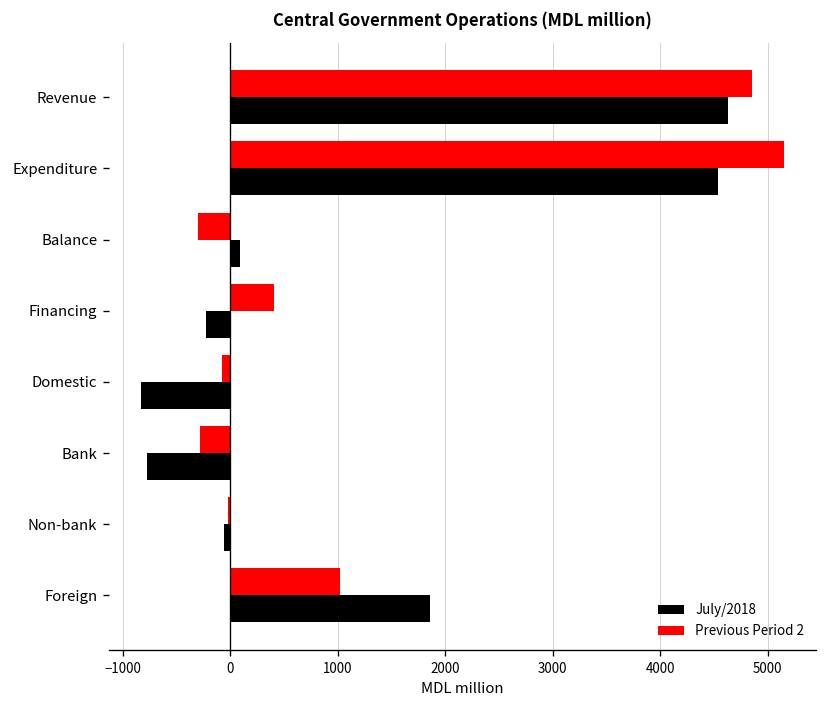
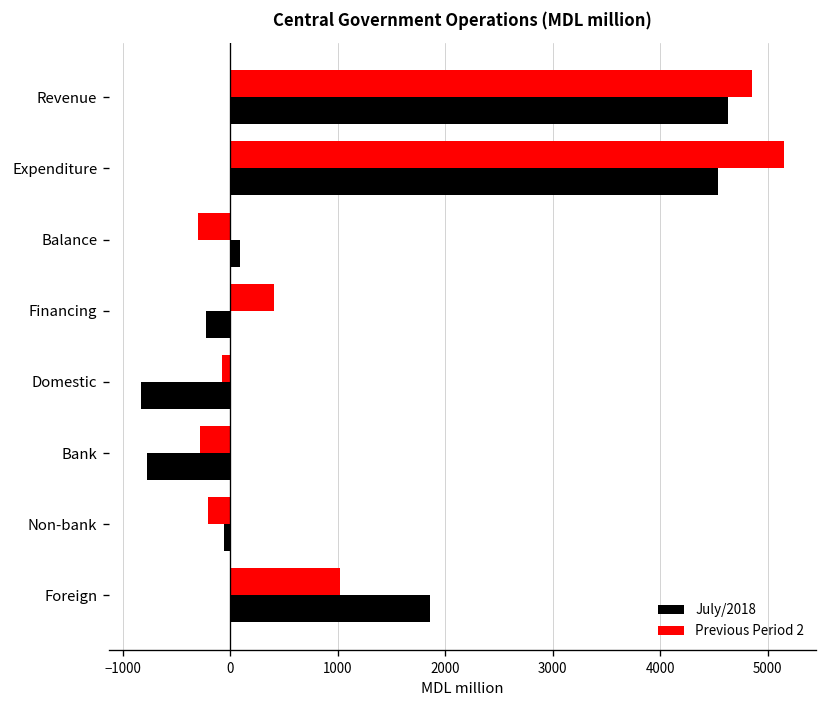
  {
    "July/2018": {
      "Revenue": 4600,
      "Expenditure": 4500,
      "Balance": 100,
      "Financing": -200,
      "Domestic": -800,
      "Bank": -800,
      "Non-bank": -100,
      "Foreign": 1900
    },
    "Previous Period 2": {
      "Revenue": 4900,
      "Expenditure": 5200,
      "Balance": -300,
      "Financing": 400,
      "Domestic": -100,
      "Bank": -300,
-     "Non-bank": 0,
+     "Non-bank": -200,
      "Foreign": 1000
    }
  }
